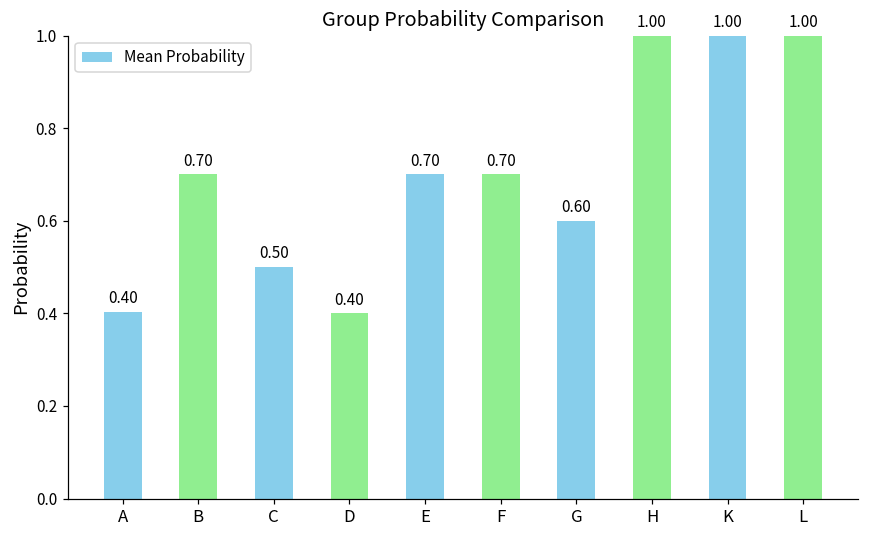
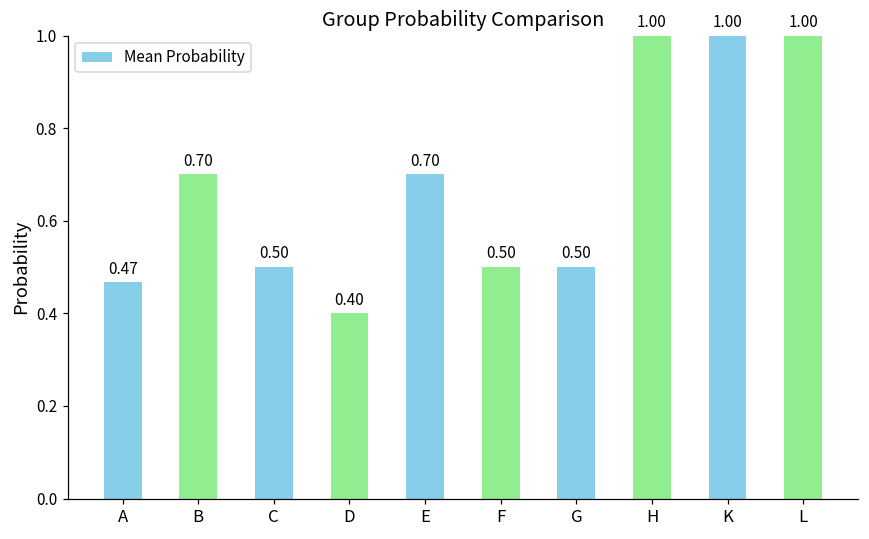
  {
-   "A": 0.40,
+   "A": 0.47,
    "B": 0.70,
    "C": 0.50,
    "D": 0.40,
    "E": 0.70,
-   "F": 0.70,
-   "G": 0.60,
+   "F": 0.50,
+   "G": 0.50,
    "H": 1.00,
    "K": 1.00,
    "L": 1.00
  }
